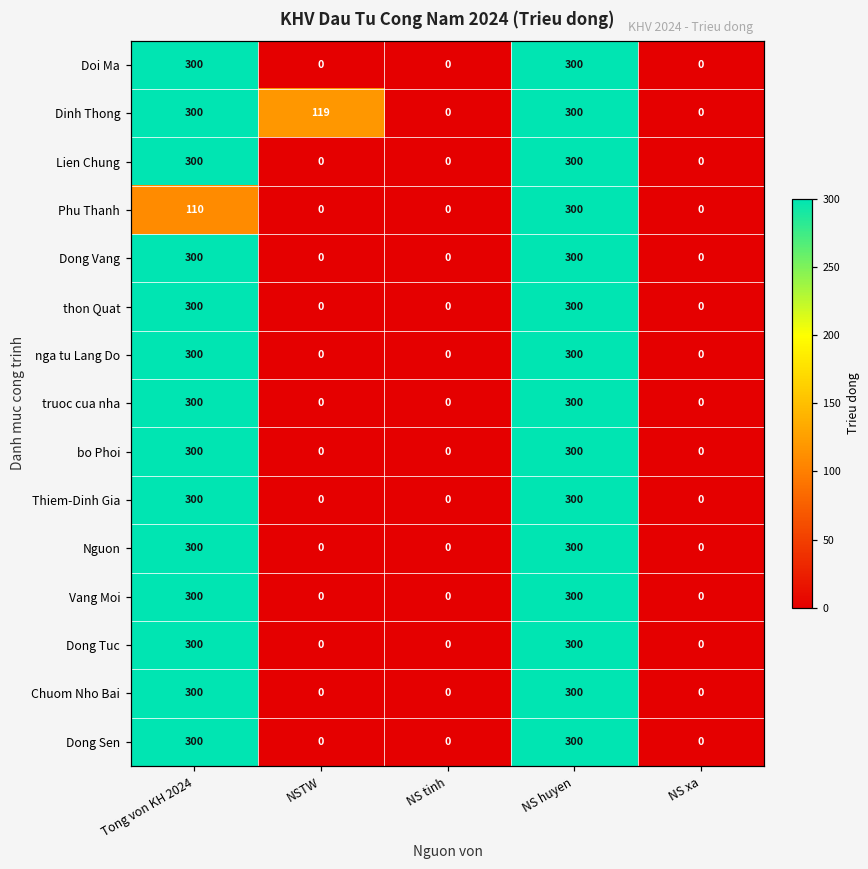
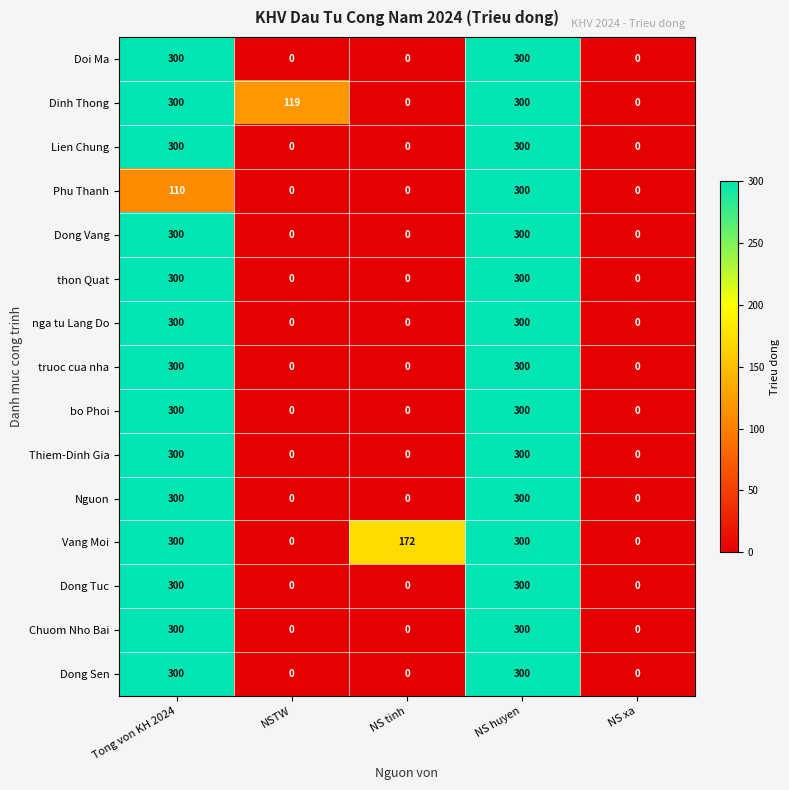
  {
    "Doi Ma": {
      "Tong von KH 2024": 300,
      "NSTW": 0,
      "NS tinh": 0,
      "NS huyen": 300,
      "NS xa": 0
    },
    "Dinh Thong": {
      "Tong von KH 2024": 300,
      "NSTW": 119,
      "NS tinh": 0,
      "NS huyen": 300,
      "NS xa": 0
    },
    "Lien Chung": {
      "Tong von KH 2024": 300,
      "NSTW": 0,
      "NS tinh": 0,
      "NS huyen": 300,
      "NS xa": 0
    },
    "Phu Thanh": {
      "Tong von KH 2024": 110,
      "NSTW": 0,
      "NS tinh": 0,
      "NS huyen": 300,
      "NS xa": 0
    },
    "Dong Vang": {
      "Tong von KH 2024": 300,
      "NSTW": 0,
      "NS tinh": 0,
      "NS huyen": 300,
      "NS xa": 0
    },
    "thon Quat": {
      "Tong von KH 2024": 300,
      "NSTW": 0,
      "NS tinh": 0,
      "NS huyen": 300,
      "NS xa": 0
    },
    "nga tu Lang Do": {
      "Tong von KH 2024": 300,
      "NSTW": 0,
      "NS tinh": 0,
      "NS huyen": 300,
      "NS xa": 0
    },
    "truoc cua nha": {
      "Tong von KH 2024": 300,
      "NSTW": 0,
      "NS tinh": 0,
      "NS huyen": 300,
      "NS xa": 0
    },
    "bo Phoi": {
      "Tong von KH 2024": 300,
      "NSTW": 0,
      "NS tinh": 0,
      "NS huyen": 300,
      "NS xa": 0
    },
    "Thiem-Dinh Gia": {
      "Tong von KH 2024": 300,
      "NSTW": 0,
      "NS tinh": 0,
      "NS huyen": 300,
      "NS xa": 0
    },
    "Nguon": {
      "Tong von KH 2024": 300,
      "NSTW": 0,
      "NS tinh": 0,
      "NS huyen": 300,
      "NS xa": 0
    },
    "Vang Moi": {
      "Tong von KH 2024": 300,
      "NSTW": 0,
-     "NS tinh": 0,
+     "NS tinh": 172,
      "NS huyen": 300,
      "NS xa": 0
    },
    "Dong Tuc": {
      "Tong von KH 2024": 300,
      "NSTW": 0,
      "NS tinh": 0,
      "NS huyen": 300,
      "NS xa": 0
    },
    "Chuom Nho Bai": {
      "Tong von KH 2024": 300,
      "NSTW": 0,
      "NS tinh": 0,
      "NS huyen": 300,
      "NS xa": 0
    },
    "Dong Sen": {
      "Tong von KH 2024": 300,
      "NSTW": 0,
      "NS tinh": 0,
      "NS huyen": 300,
      "NS xa": 0
    }
  }
